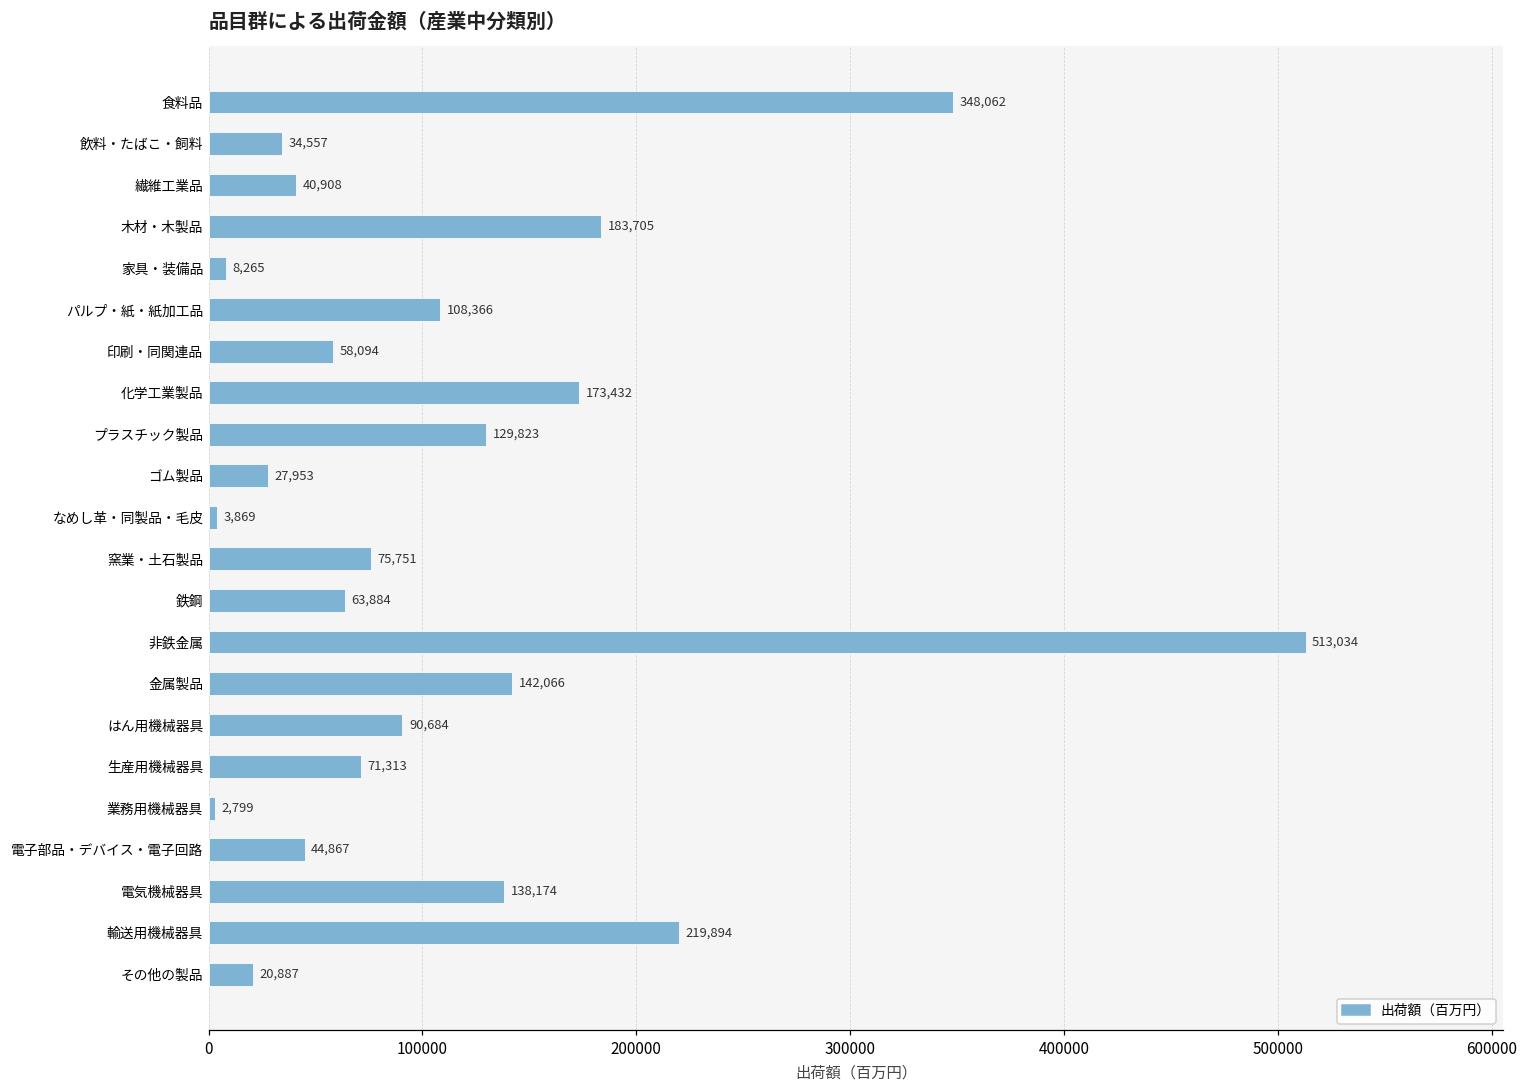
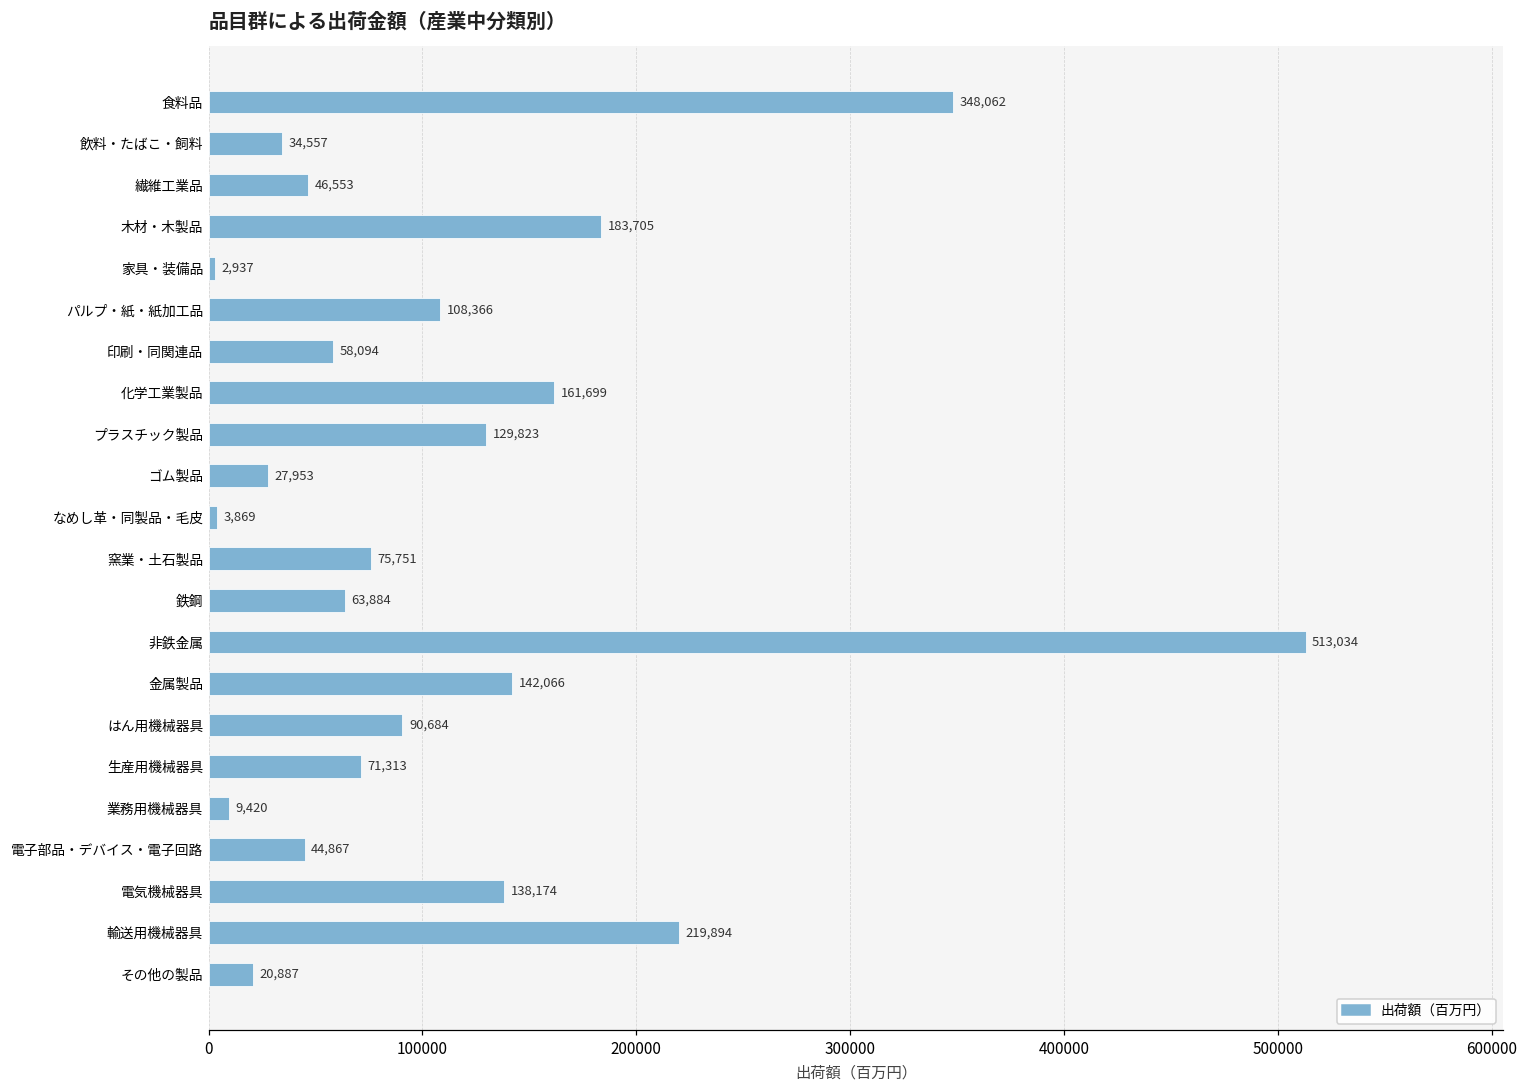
  {
    "食料品": "348,062",
    "飲料・たばこ・飼料": "34,557",
-   "繊維工業品": "40,908",
+   "繊維工業品": "46,553",
    "木材・木製品": "183,705",
-   "家具・装備品": "8,265",
+   "家具・装備品": "2,937",
    "パルプ・紙・紙加工品": "108,366",
    "印刷・同関連品": "58,094",
-   "化学工業製品": "173,432",
+   "化学工業製品": "161,699",
    "プラスチック製品": "129,823",
    "ゴム製品": "27,953",
    "なめし革・同製品・毛皮": "3,869",
    "窯業・土石製品": "75,751",
    "鉄鋼": "63,884",
    "非鉄金属": "513,034",
    "金属製品": "142,066",
    "はん用機械器具": "90,684",
    "生産用機械器具": "71,313",
-   "業務用機械器具": "2,799",
+   "業務用機械器具": "9,420",
    "電子部品・デバイス・電子回路": "44,867",
    "電気機械器具": "138,174",
    "輸送用機械器具": "219,894",
    "その他の製品": "20,887"
  }
